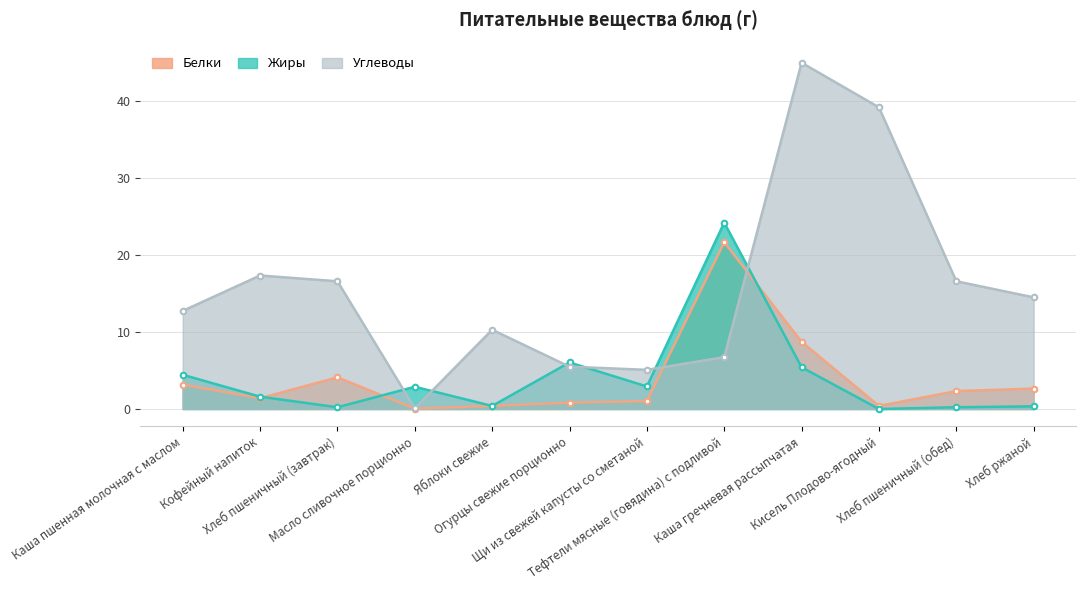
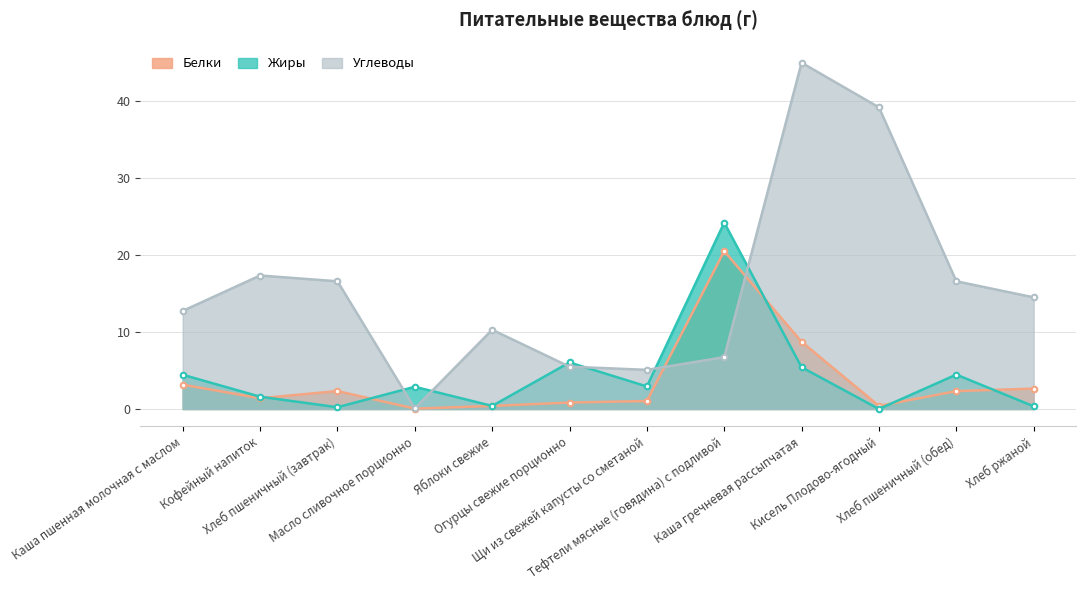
  {
    "Белки": {
      "Каша пшенная молочная с маслом": 3,
-     "Хлеб пшеничный (завтрак)": 4,
+     "Хлеб пшеничный (завтрак)": 2,
      "Огурцы свежие порционно": 1,
      "Щи из свежей капусты со сметаной": 1,
-     "Тефтели мясные (говядина) с подливой": 22,
+     "Тефтели мясные (говядина) с подливой": 21,
      "Каша гречневая рассыпчатая": 9,
      "Кисель Плодово-ягодный": 0,
      "Хлеб пшеничный (обед)": 2,
      "Хлеб ржаной": 3
    },
    "Жиры": {
      "Каша пшенная молочная с маслом": 4,
      "Хлеб пшеничный (завтрак)": 0,
      "Масло сливочное порционно": 3,
      "Огурцы свежие порционно": 6,
      "Щи из свежей капусты со сметаной": 3,
      "Тефтели мясные (говядина) с подливой": 24,
      "Каша гречневая рассыпчатая": 5,
      "Кисель Плодово-ягодный": 0,
-     "Хлеб пшеничный (обед)": 0,
+     "Хлеб пшеничный (обед)": 4,
      "Хлеб ржаной": 0
    },
    "Углеводы": {
      "Каша пшенная молочная с маслом": 13,
      "Кофейный напиток": 17,
      "Хлеб пшеничный (завтрак)": 17,
      "Яблоки свежие": 10,
      "Огурцы свежие порционно": 6,
      "Щи из свежей капусты со сметаной": 5,
      "Тефтели мясные (говядина) с подливой": 7,
      "Каша гречневая рассыпчатая": 45,
      "Кисель Плодово-ягодный": 39,
      "Хлеб пшеничный (обед)": 17,
      "Хлеб ржаной": 15
    }
  }
